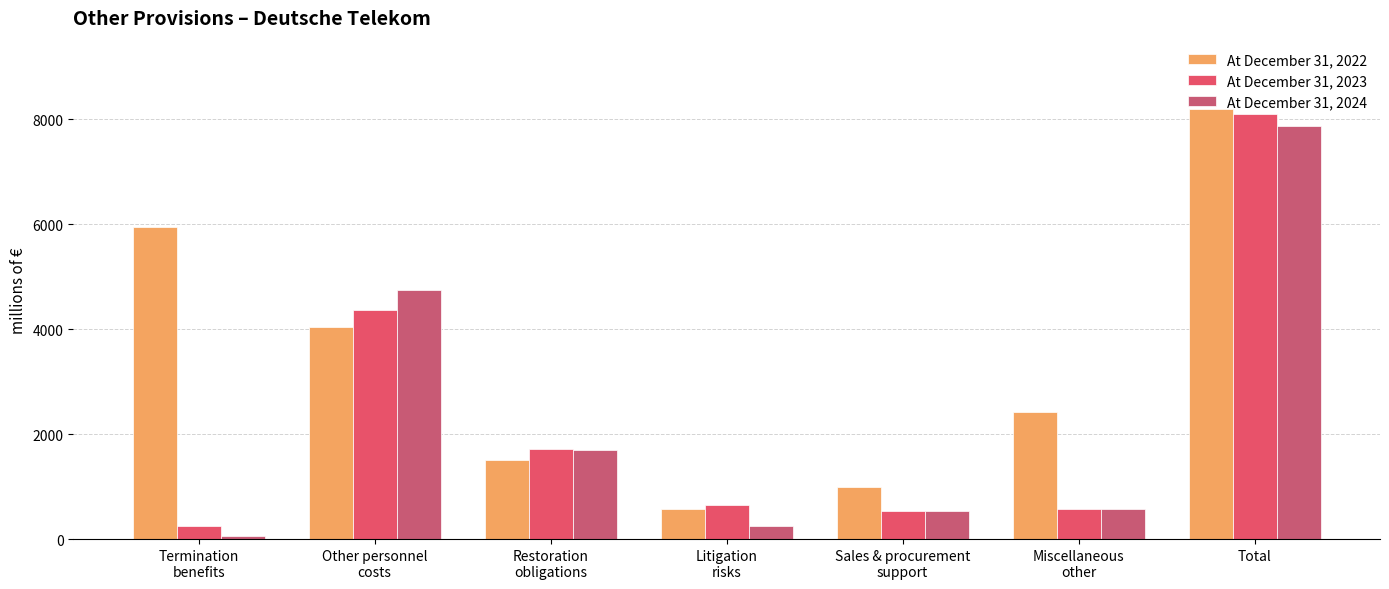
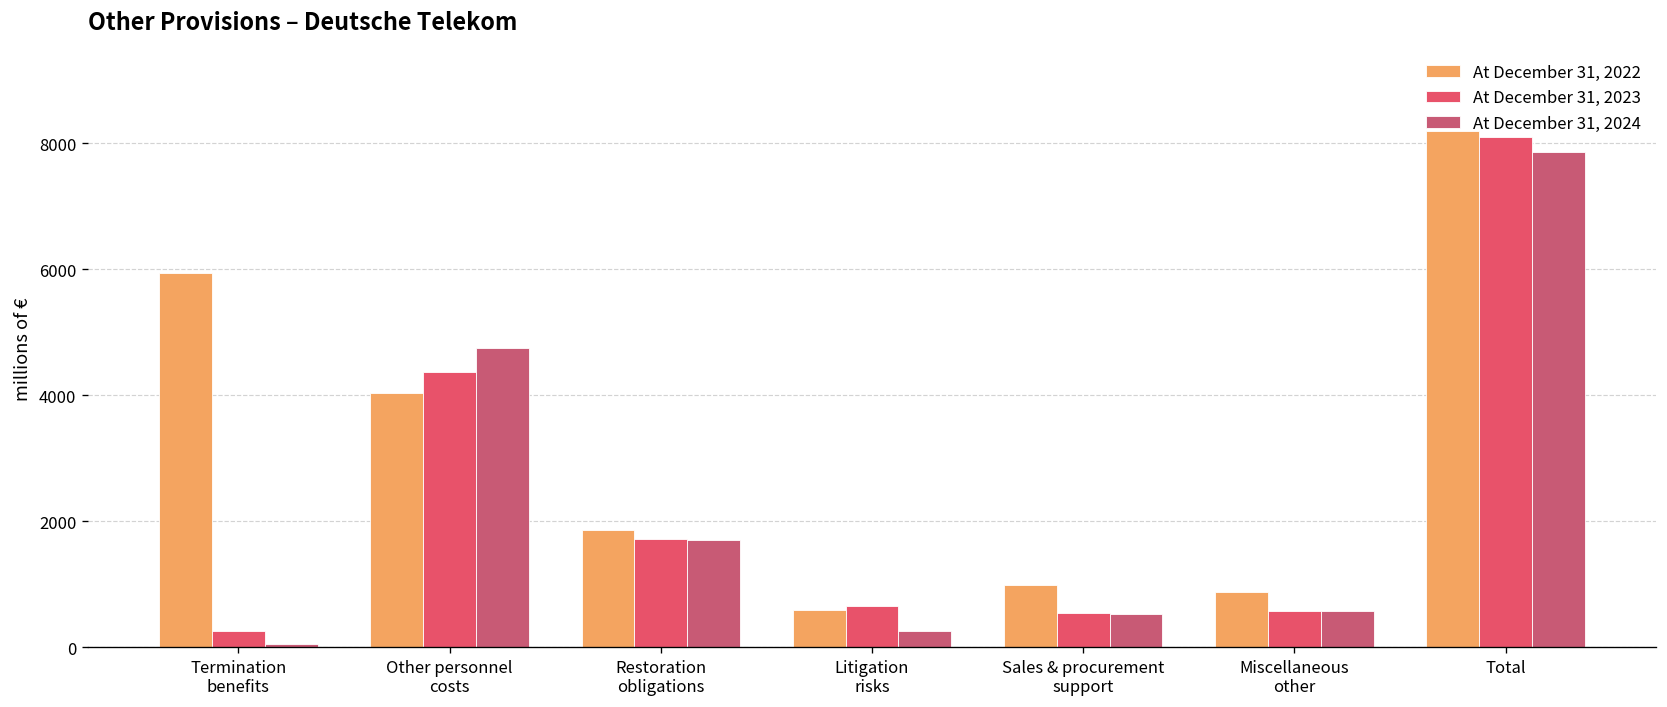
  {
    "At December 31, 2022": {
      "Termination benefits": 5900,
      "Other personnel costs": 4000,
-     "Restoration obligations": 1500,
+     "Restoration obligations": 1900,
      "Litigation risks": 600,
      "Sales & procurement support": 1000,
-     "Miscellaneous other": 2400,
+     "Miscellaneous other": 900,
      "Total": 8200
    }
  }
